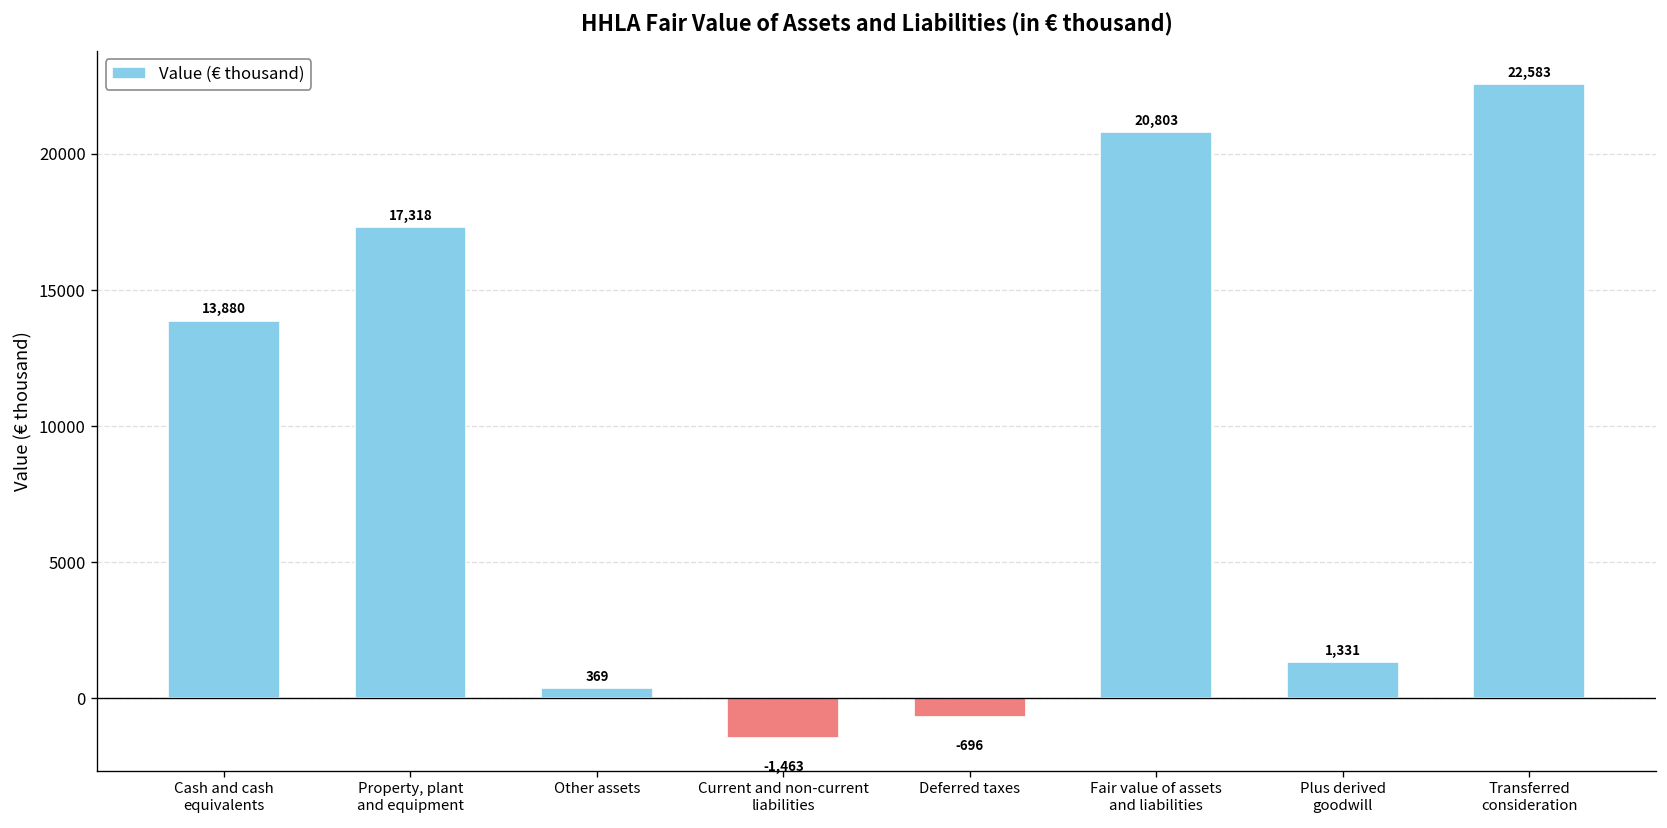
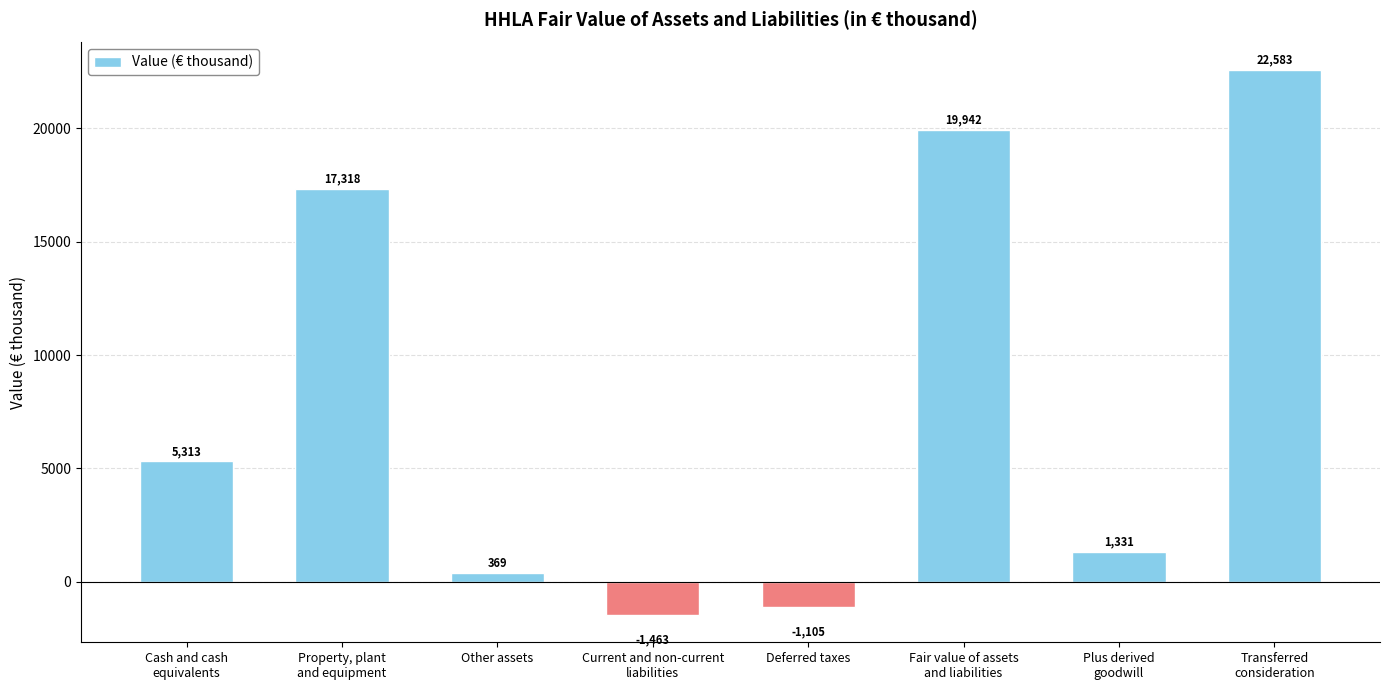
  {
-   "Cash and cash equivalents": "13,880",
+   "Cash and cash equivalents": "5,313",
    "Property, plant and equipment": "17,318",
    "Other assets": "369",
    "Current and non-current liabilities": "-1,463",
-   "Deferred taxes": "-696",
-   "Fair value of assets and liabilities": "20,803",
+   "Deferred taxes": "-1,105",
+   "Fair value of assets and liabilities": "19,942",
    "Plus derived goodwill": "1,331",
    "Transferred consideration": "22,583"
  }
